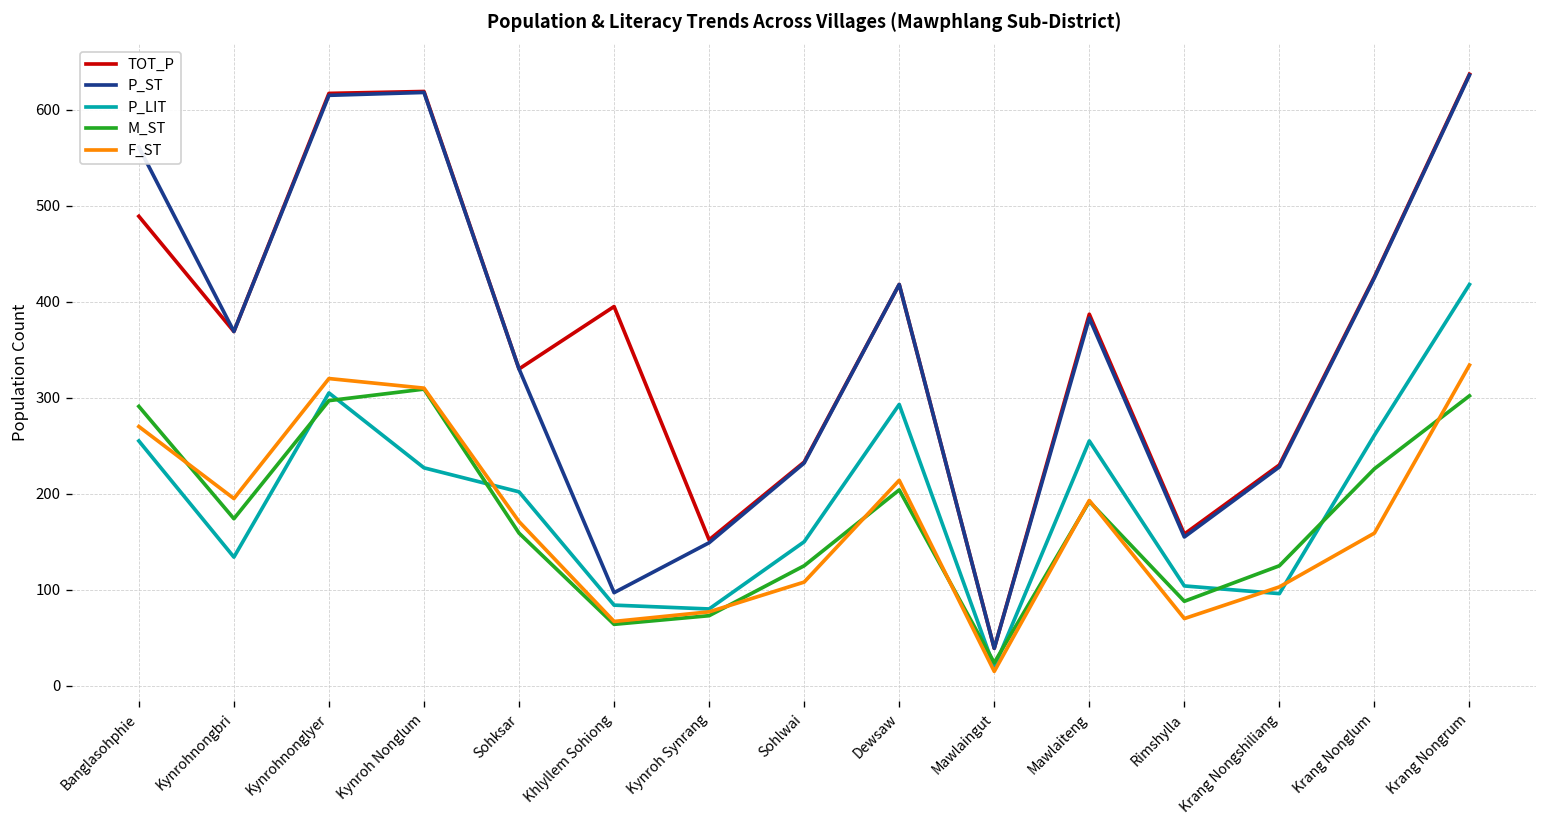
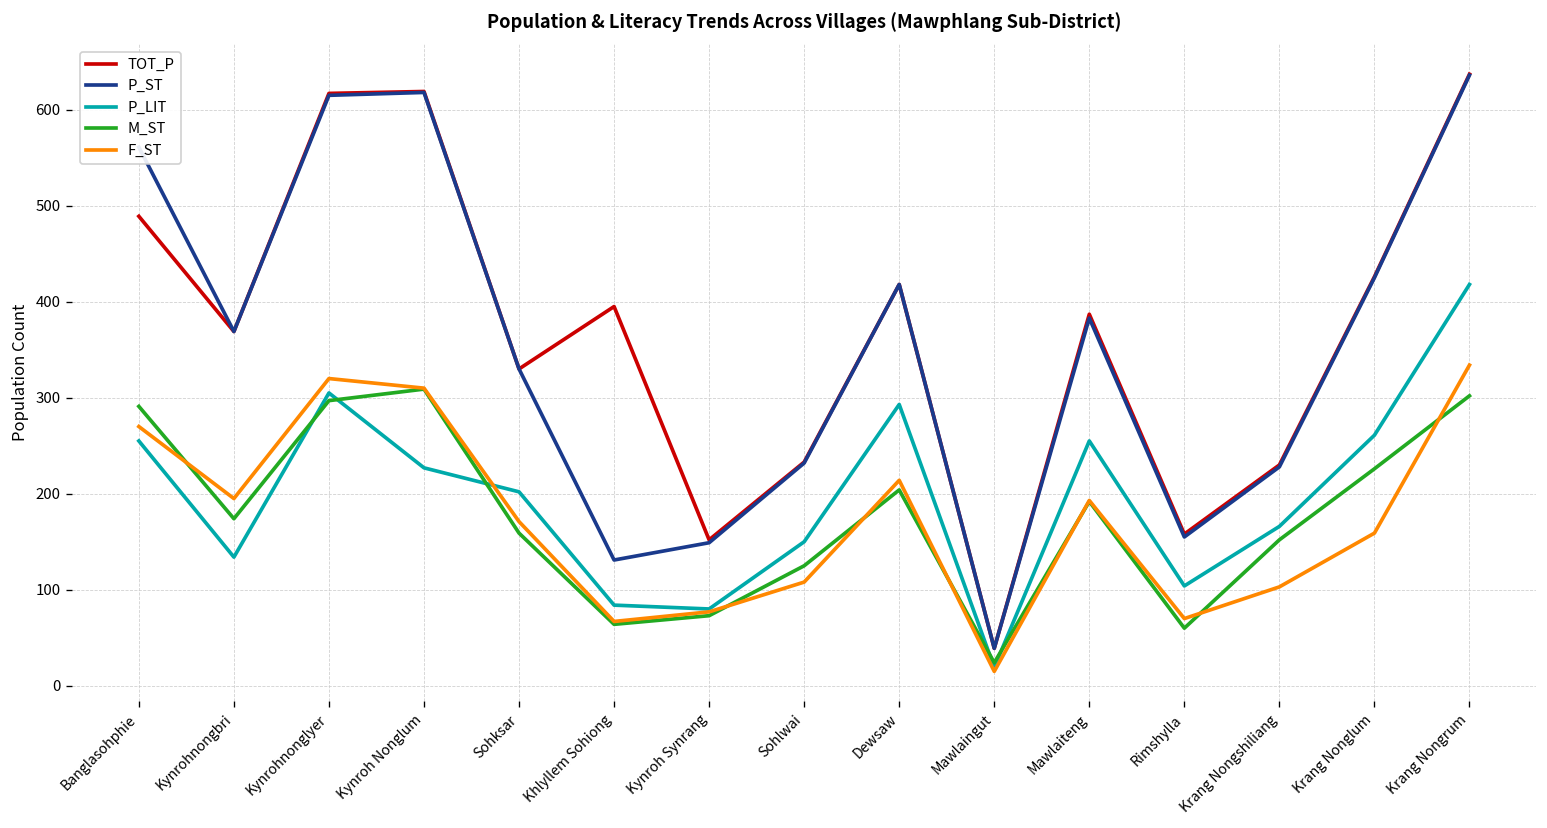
  {
    "TOT_P": {
      "Banglasohphie": 490,
      "Khlyllem Sohiong": 400,
      "Mawlaiteng": 390
    },
    "P_ST": {
-     "Khlyllem Sohiong": 100,
+     "Khlyllem Sohiong": 130,
      "Mawlaiteng": 380
    },
    "P_LIT": {
      "Banglasohphie": 260,
      "Kynrohnongbri": 130,
      "Kynrohnonglyer": 310,
      "Kynroh Nonglum": 230,
      "Sohksar": 200,
      "Khlyllem Sohiong": 80,
      "Sohlwai": 150,
      "Dewsaw": 290,
      "Mawlaingut": 20,
      "Mawlaiteng": 260,
      "Rimshylla": 100,
-     "Krang Nongshiliang": 100,
+     "Krang Nongshiliang": 170,
      "Krang Nonglum": 260,
      "Krang Nongrum": 420
    },
    "M_ST": {
      "Banglasohphie": 290,
      "Kynrohnongbri": 170,
      "Kynrohnonglyer": 300,
      "Sohksar": 160,
      "Kynroh Synrang": 70,
      "Sohlwai": 130,
      "Dewsaw": 200,
      "Mawlaingut": 20,
-     "Rimshylla": 90,
-     "Krang Nongshiliang": 130,
+     "Rimshylla": 60,
+     "Krang Nongshiliang": 150,
      "Krang Nonglum": 230,
      "Krang Nongrum": 300
    },
    "F_ST": {
      "Banglasohphie": 270,
      "Kynrohnongbri": 200,
      "Kynrohnonglyer": 320,
      "Sohksar": 170,
      "Sohlwai": 110,
      "Dewsaw": 210,
      "Mawlaingut": 20,
      "Rimshylla": 70,
      "Krang Nongshiliang": 100,
      "Krang Nonglum": 160,
      "Krang Nongrum": 330
    }
  }
